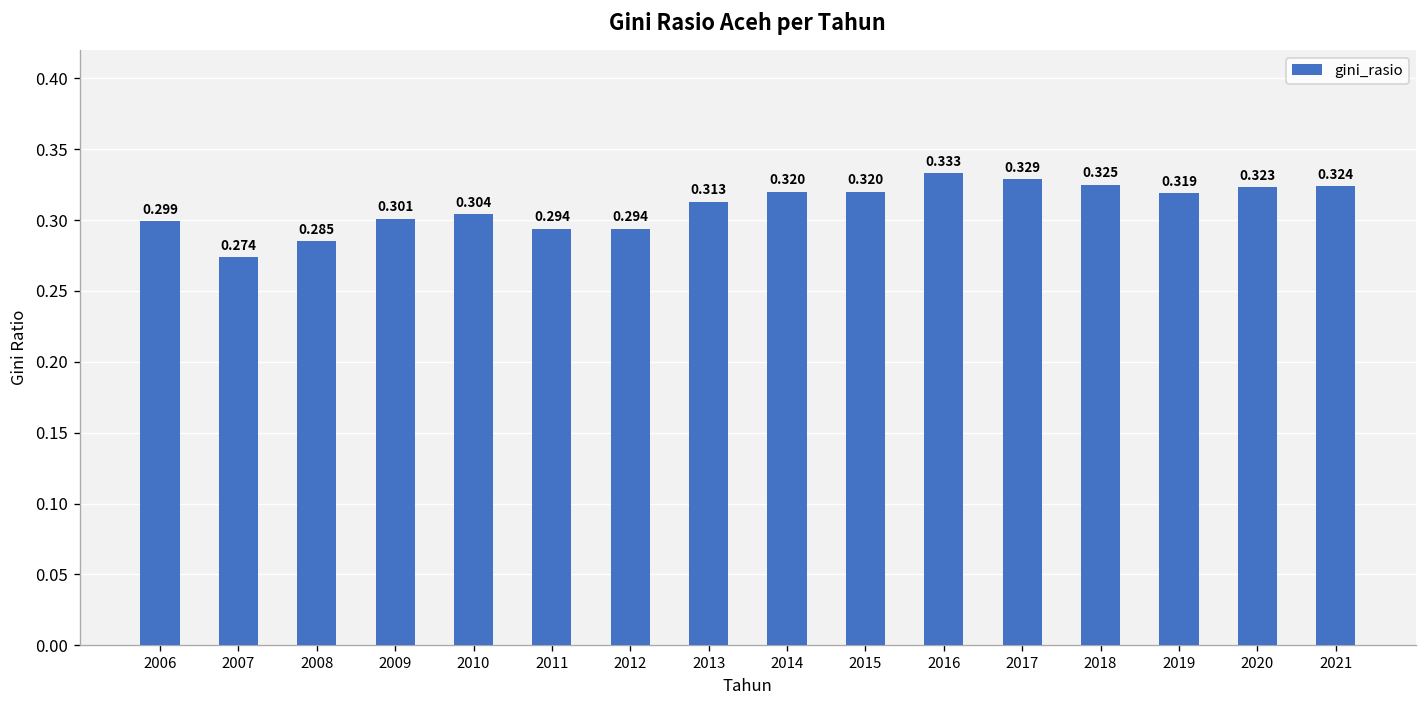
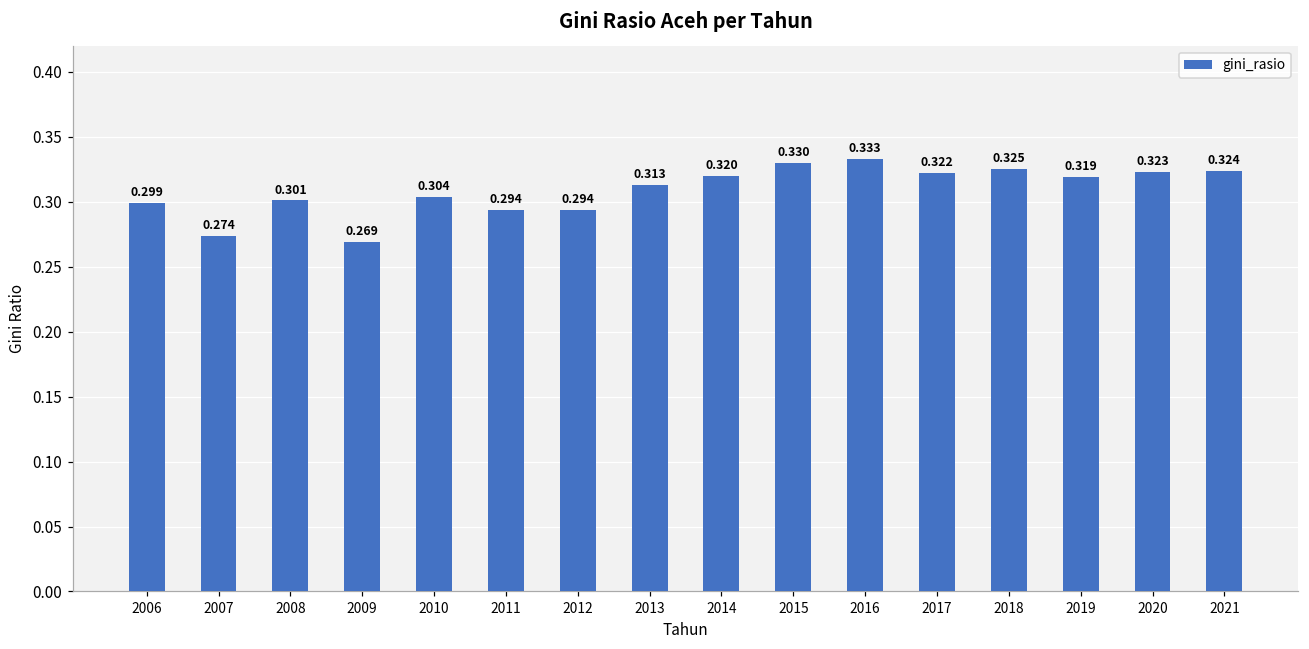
  {
    "2006": 0.299,
    "2007": 0.274,
-   "2008": 0.285,
-   "2009": 0.301,
+   "2008": 0.301,
+   "2009": 0.269,
    "2010": 0.304,
    "2011": 0.294,
    "2012": 0.294,
    "2013": 0.313,
    "2014": 0.320,
-   "2015": 0.320,
+   "2015": 0.330,
    "2016": 0.333,
-   "2017": 0.329,
+   "2017": 0.322,
    "2018": 0.325,
    "2019": 0.319,
    "2020": 0.323,
    "2021": 0.324
  }
